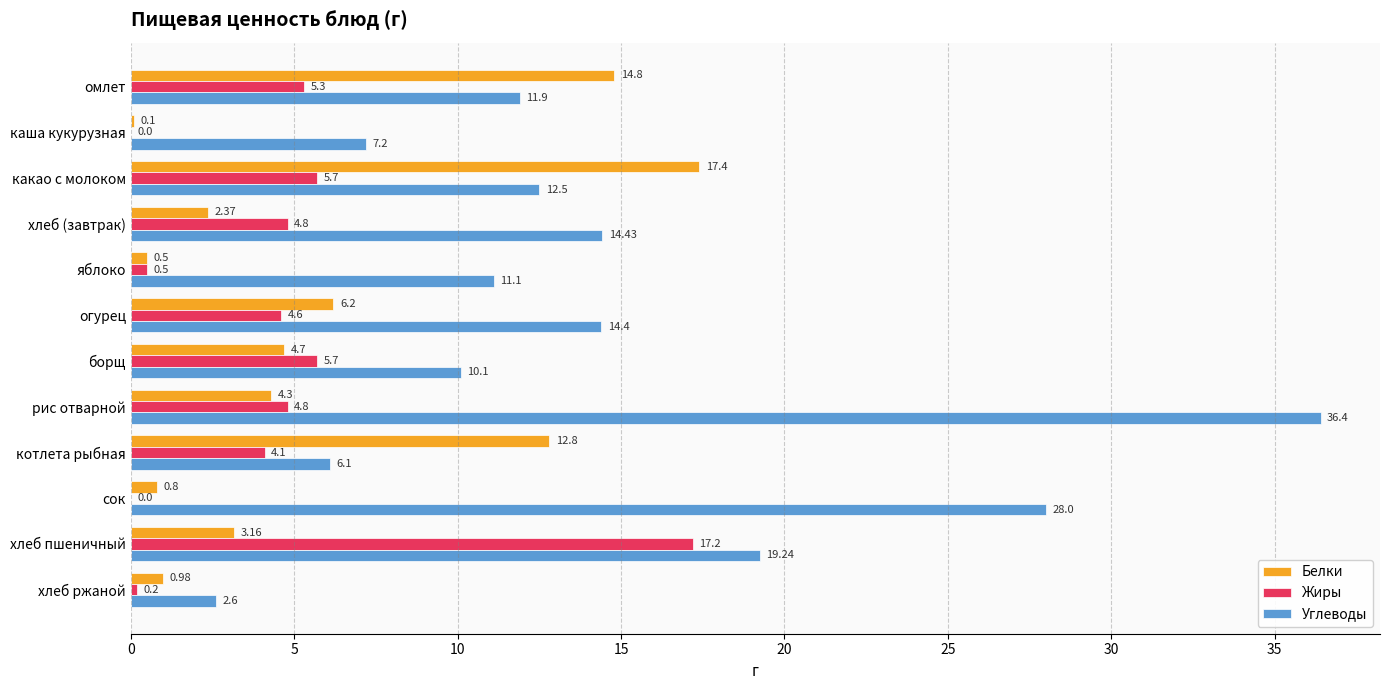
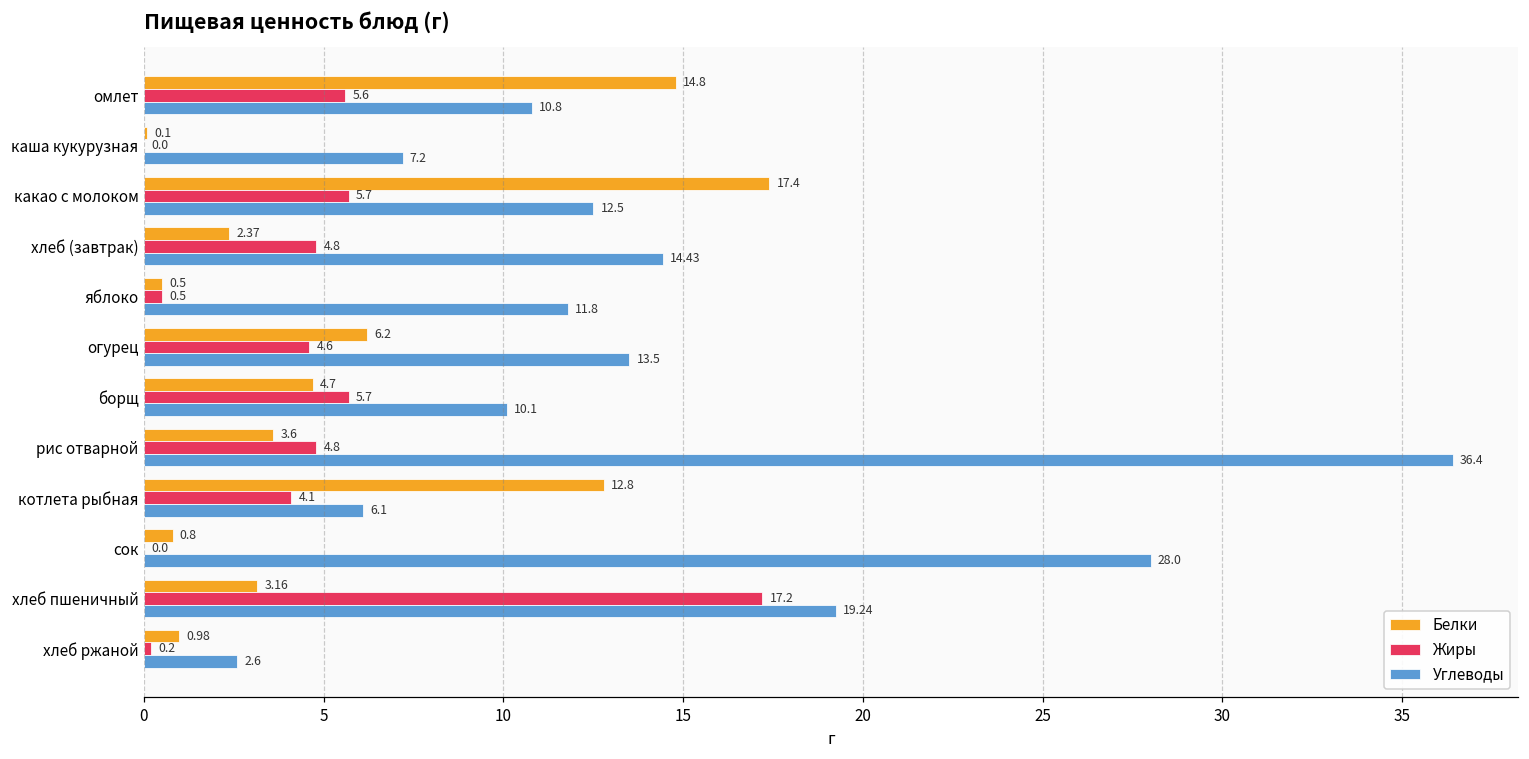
  {
    "Белки": {
      "омлет": 14.8,
      "каша кукурузная": 0.1,
      "какао с молоком": 17.4,
      "хлеб (завтрак)": 2.37,
      "яблоко": 0.5,
      "огурец": 6.2,
      "борщ": 4.7,
-     "рис отварной": 4.3,
+     "рис отварной": 3.6,
      "котлета рыбная": 12.8,
      "сок": 0.8,
      "хлеб пшеничный": 3.16,
      "хлеб ржаной": 0.98
    },
    "Жиры": {
-     "омлет": 5.3,
+     "омлет": 5.6,
      "каша кукурузная": 0.0,
      "какао с молоком": 5.7,
      "хлеб (завтрак)": 4.8,
      "яблоко": 0.5,
      "огурец": 4.6,
      "борщ": 5.7,
      "рис отварной": 4.8,
      "котлета рыбная": 4.1,
      "сок": 0.0,
      "хлеб пшеничный": 17.2,
      "хлеб ржаной": 0.2
    },
    "Углеводы": {
-     "омлет": 11.9,
+     "омлет": 10.8,
      "каша кукурузная": 7.2,
      "какао с молоком": 12.5,
      "хлеб (завтрак)": 14.43,
-     "яблоко": 11.1,
-     "огурец": 14.4,
+     "яблоко": 11.8,
+     "огурец": 13.5,
      "борщ": 10.1,
      "рис отварной": 36.4,
      "котлета рыбная": 6.1,
      "сок": 28.0,
      "хлеб пшеничный": 19.24,
      "хлеб ржаной": 2.6
    }
  }
